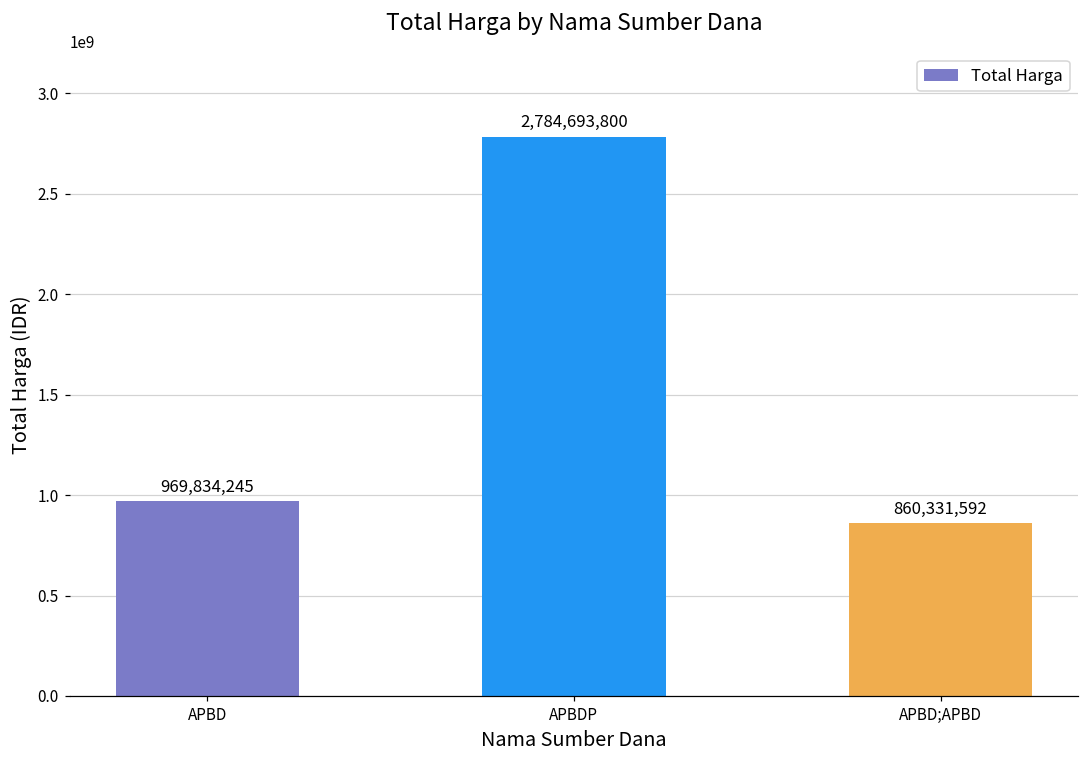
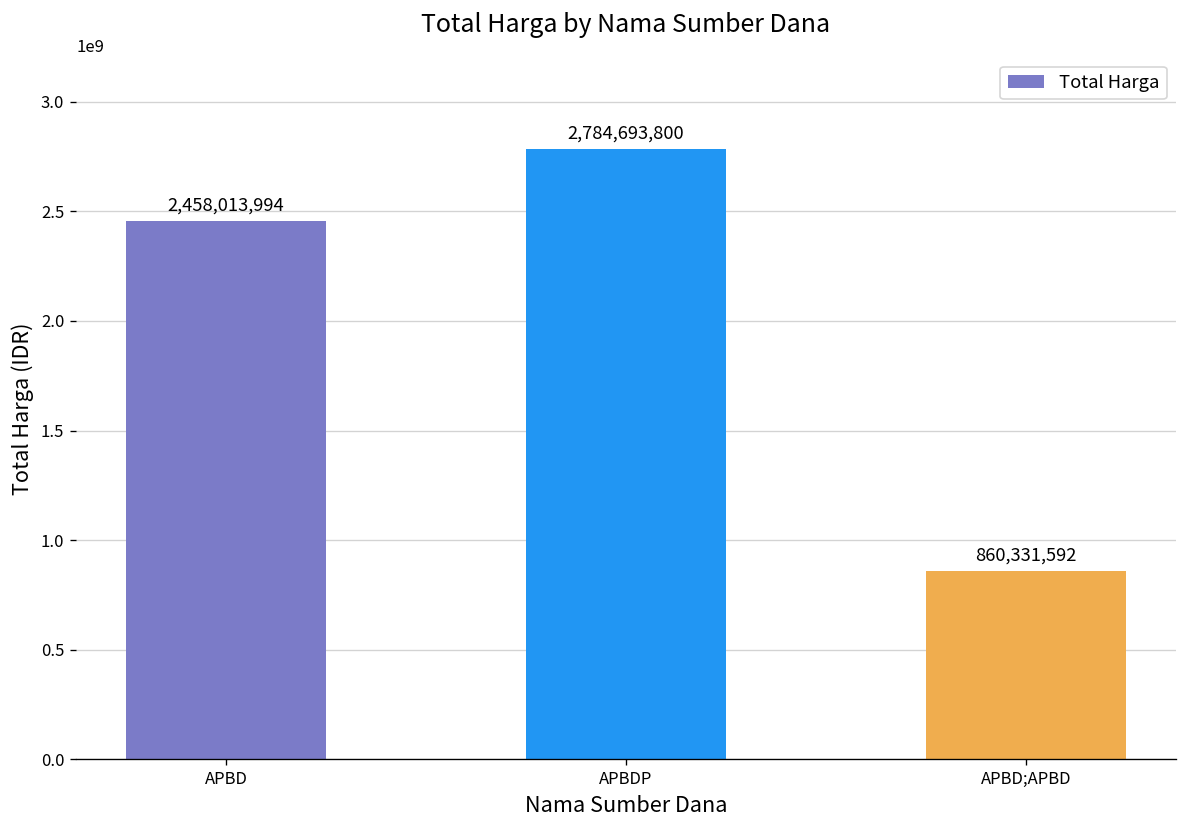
  {
-   "APBD": "969,834,245",
+   "APBD": "2,458,013,994",
    "APBDP": "2,784,693,800",
    "APBD;APBD": "860,331,592"
  }
